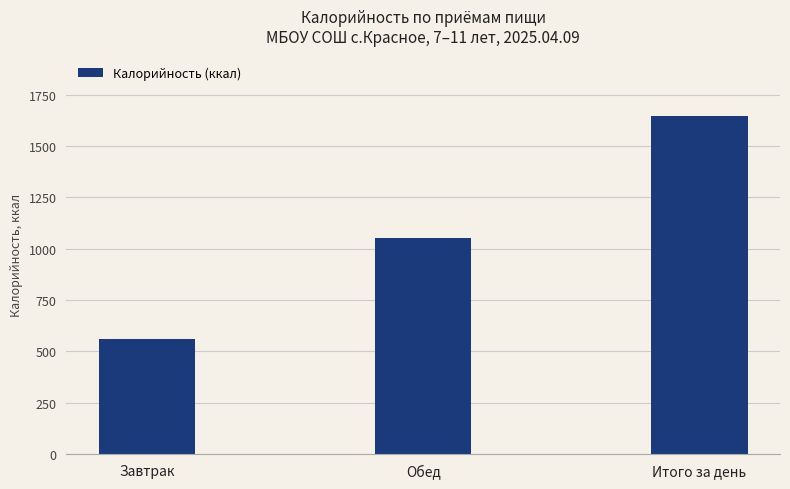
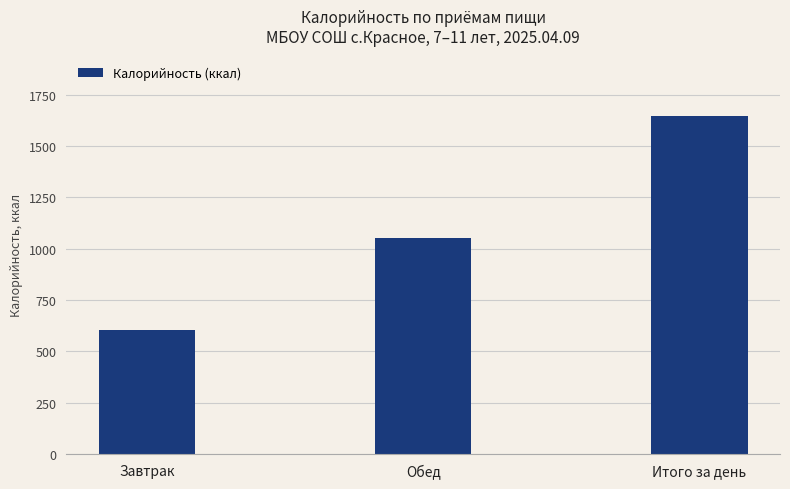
  {
-   "Завтрак": 560,
+   "Завтрак": 610,
    "Обед": 1050,
    "Итого за день": 1650
  }
